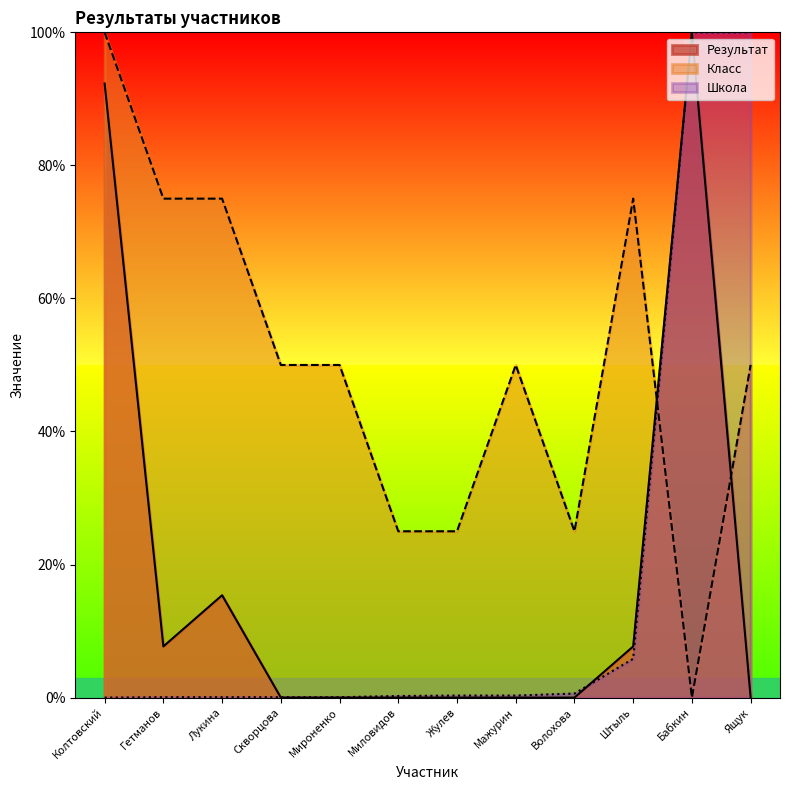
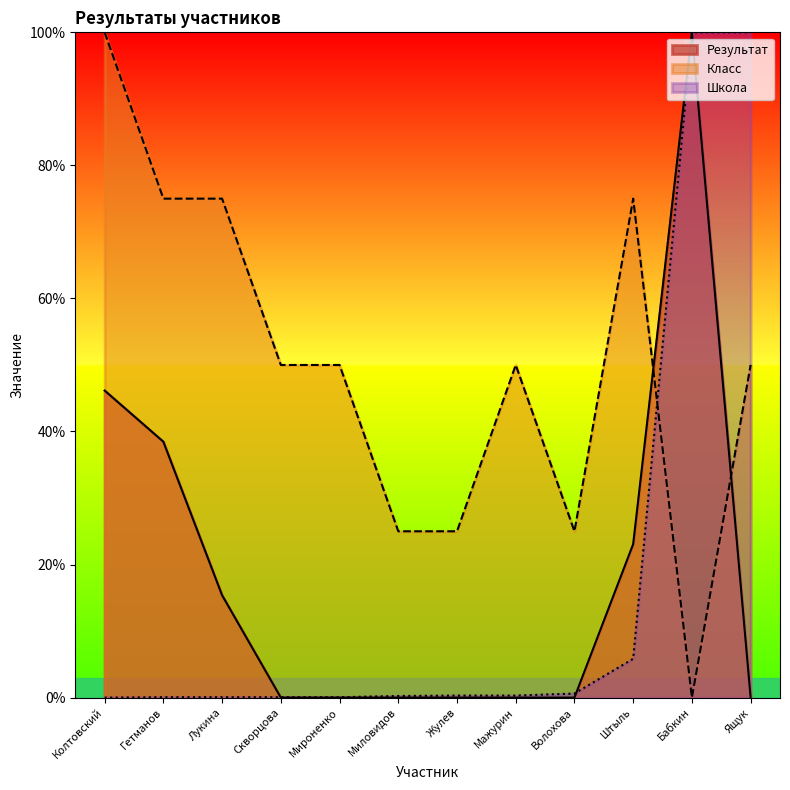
  {
    "Результат": {
-     "Колтовский": "92%",
-     "Гетманов": "8%",
+     "Колтовский": "46%",
+     "Гетманов": "38%",
      "Лукина": "15%",
-     "Штыль": "8%"
+     "Штыль": "23%"
    },
    "Класс": {
      "Колтовский": "100%",
      "Гетманов": "75%",
      "Лукина": "75%",
      "Скворцова": "50%",
      "Мироненко": "50%",
      "Миловидов": "25%",
      "Жулев": "25%",
      "Мажурин": "50%",
      "Волохова": "25%",
      "Штыль": "75%",
      "Ящук": "50%"
    },
    "Школа": {
      "Штыль": "6%",
      "Ящук": "100%"
    }
  }
